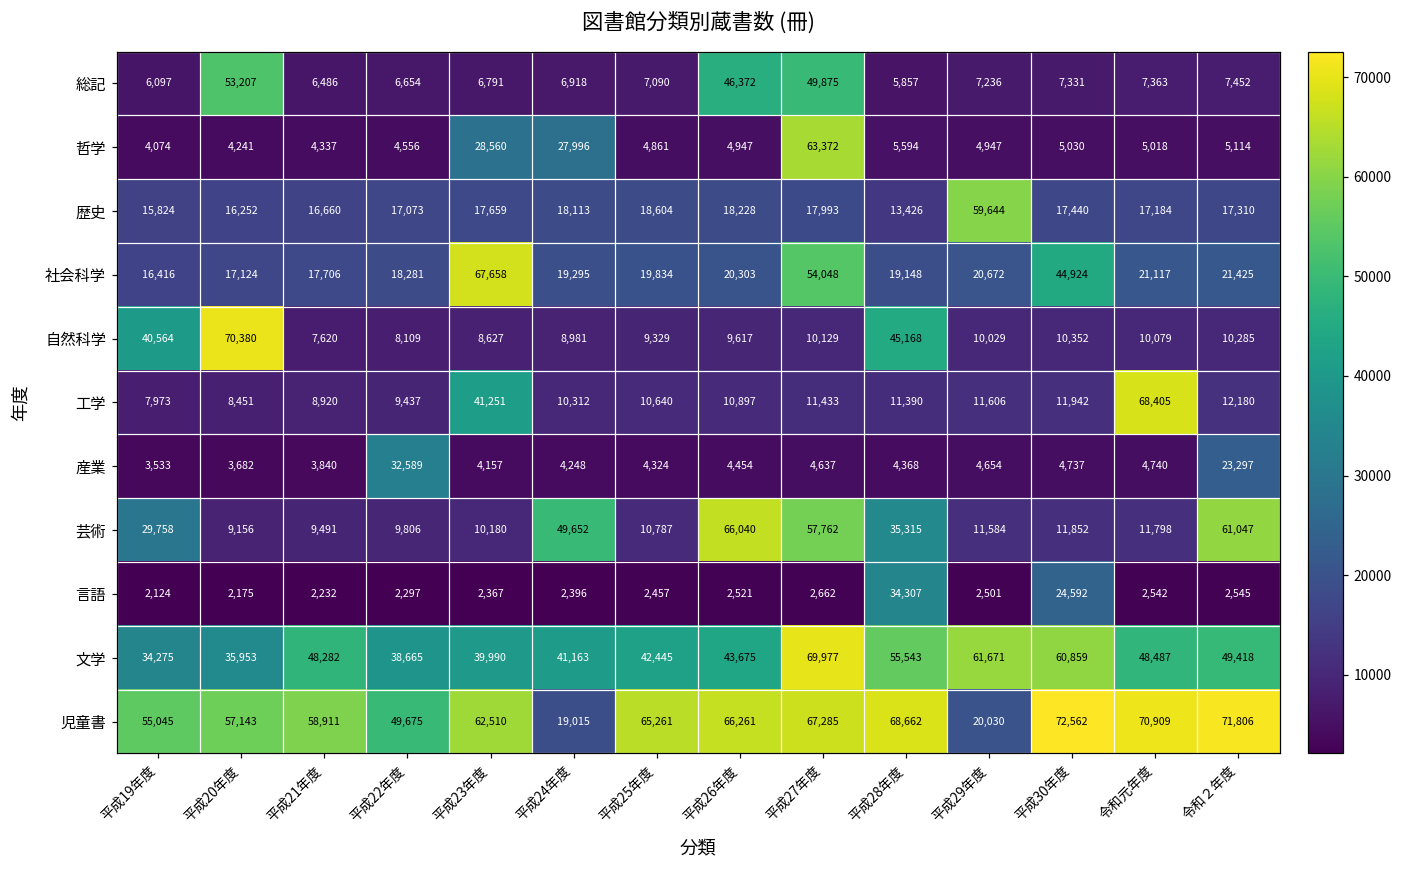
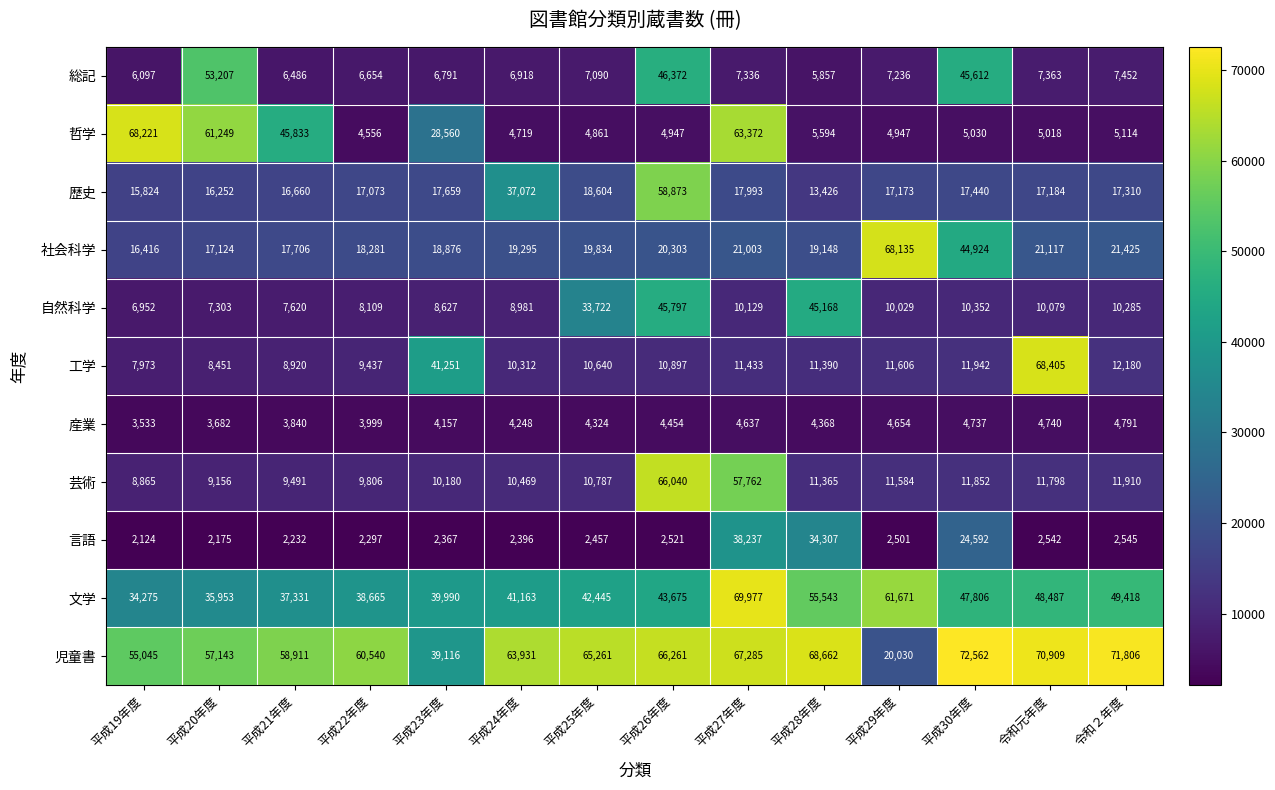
  {
    "総記": {
      "平成19年度": "6,097",
      "平成20年度": "53,207",
      "平成21年度": "6,486",
      "平成22年度": "6,654",
      "平成23年度": "6,791",
      "平成24年度": "6,918",
      "平成25年度": "7,090",
      "平成26年度": "46,372",
-     "平成27年度": "49,875",
+     "平成27年度": "7,336",
      "平成28年度": "5,857",
      "平成29年度": "7,236",
-     "平成30年度": "7,331",
+     "平成30年度": "45,612",
      "令和元年度": "7,363",
      "令和２年度": "7,452"
    },
    "哲学": {
-     "平成19年度": "4,074",
-     "平成20年度": "4,241",
-     "平成21年度": "4,337",
+     "平成19年度": "68,221",
+     "平成20年度": "61,249",
+     "平成21年度": "45,833",
      "平成22年度": "4,556",
      "平成23年度": "28,560",
-     "平成24年度": "27,996",
+     "平成24年度": "4,719",
      "平成25年度": "4,861",
      "平成26年度": "4,947",
      "平成27年度": "63,372",
      "平成28年度": "5,594",
      "平成29年度": "4,947",
      "平成30年度": "5,030",
      "令和元年度": "5,018",
      "令和２年度": "5,114"
    },
    "歴史": {
      "平成19年度": "15,824",
      "平成20年度": "16,252",
      "平成21年度": "16,660",
      "平成22年度": "17,073",
      "平成23年度": "17,659",
-     "平成24年度": "18,113",
+     "平成24年度": "37,072",
      "平成25年度": "18,604",
-     "平成26年度": "18,228",
+     "平成26年度": "58,873",
      "平成27年度": "17,993",
      "平成28年度": "13,426",
-     "平成29年度": "59,644",
+     "平成29年度": "17,173",
      "平成30年度": "17,440",
      "令和元年度": "17,184",
      "令和２年度": "17,310"
    },
    "社会科学": {
      "平成19年度": "16,416",
      "平成20年度": "17,124",
      "平成21年度": "17,706",
      "平成22年度": "18,281",
-     "平成23年度": "67,658",
+     "平成23年度": "18,876",
      "平成24年度": "19,295",
      "平成25年度": "19,834",
      "平成26年度": "20,303",
-     "平成27年度": "54,048",
+     "平成27年度": "21,003",
      "平成28年度": "19,148",
-     "平成29年度": "20,672",
+     "平成29年度": "68,135",
      "平成30年度": "44,924",
      "令和元年度": "21,117",
      "令和２年度": "21,425"
    },
    "自然科学": {
-     "平成19年度": "40,564",
-     "平成20年度": "70,380",
+     "平成19年度": "6,952",
+     "平成20年度": "7,303",
      "平成21年度": "7,620",
      "平成22年度": "8,109",
      "平成23年度": "8,627",
      "平成24年度": "8,981",
-     "平成25年度": "9,329",
-     "平成26年度": "9,617",
+     "平成25年度": "33,722",
+     "平成26年度": "45,797",
      "平成27年度": "10,129",
      "平成28年度": "45,168",
      "平成29年度": "10,029",
      "平成30年度": "10,352",
      "令和元年度": "10,079",
      "令和２年度": "10,285"
    },
    "工学": {
      "平成19年度": "7,973",
      "平成20年度": "8,451",
      "平成21年度": "8,920",
      "平成22年度": "9,437",
      "平成23年度": "41,251",
      "平成24年度": "10,312",
      "平成25年度": "10,640",
      "平成26年度": "10,897",
      "平成27年度": "11,433",
      "平成28年度": "11,390",
      "平成29年度": "11,606",
      "平成30年度": "11,942",
      "令和元年度": "68,405",
      "令和２年度": "12,180"
    },
    "産業": {
      "平成19年度": "3,533",
      "平成20年度": "3,682",
      "平成21年度": "3,840",
-     "平成22年度": "32,589",
+     "平成22年度": "3,999",
      "平成23年度": "4,157",
      "平成24年度": "4,248",
      "平成25年度": "4,324",
      "平成26年度": "4,454",
      "平成27年度": "4,637",
      "平成28年度": "4,368",
      "平成29年度": "4,654",
      "平成30年度": "4,737",
      "令和元年度": "4,740",
-     "令和２年度": "23,297"
+     "令和２年度": "4,791"
    },
    "芸術": {
-     "平成19年度": "29,758",
+     "平成19年度": "8,865",
      "平成20年度": "9,156",
      "平成21年度": "9,491",
      "平成22年度": "9,806",
      "平成23年度": "10,180",
-     "平成24年度": "49,652",
+     "平成24年度": "10,469",
      "平成25年度": "10,787",
      "平成26年度": "66,040",
      "平成27年度": "57,762",
-     "平成28年度": "35,315",
+     "平成28年度": "11,365",
      "平成29年度": "11,584",
      "平成30年度": "11,852",
      "令和元年度": "11,798",
-     "令和２年度": "61,047"
+     "令和２年度": "11,910"
    },
    "言語": {
      "平成19年度": "2,124",
      "平成20年度": "2,175",
      "平成21年度": "2,232",
      "平成22年度": "2,297",
      "平成23年度": "2,367",
      "平成24年度": "2,396",
      "平成25年度": "2,457",
      "平成26年度": "2,521",
-     "平成27年度": "2,662",
+     "平成27年度": "38,237",
      "平成28年度": "34,307",
      "平成29年度": "2,501",
      "平成30年度": "24,592",
      "令和元年度": "2,542",
      "令和２年度": "2,545"
    },
    "文学": {
      "平成19年度": "34,275",
      "平成20年度": "35,953",
-     "平成21年度": "48,282",
+     "平成21年度": "37,331",
      "平成22年度": "38,665",
      "平成23年度": "39,990",
      "平成24年度": "41,163",
      "平成25年度": "42,445",
      "平成26年度": "43,675",
      "平成27年度": "69,977",
      "平成28年度": "55,543",
      "平成29年度": "61,671",
-     "平成30年度": "60,859",
+     "平成30年度": "47,806",
      "令和元年度": "48,487",
      "令和２年度": "49,418"
    },
    "児童書": {
      "平成19年度": "55,045",
      "平成20年度": "57,143",
      "平成21年度": "58,911",
-     "平成22年度": "49,675",
-     "平成23年度": "62,510",
-     "平成24年度": "19,015",
+     "平成22年度": "60,540",
+     "平成23年度": "39,116",
+     "平成24年度": "63,931",
      "平成25年度": "65,261",
      "平成26年度": "66,261",
      "平成27年度": "67,285",
      "平成28年度": "68,662",
      "平成29年度": "20,030",
      "平成30年度": "72,562",
      "令和元年度": "70,909",
      "令和２年度": "71,806"
    }
  }
